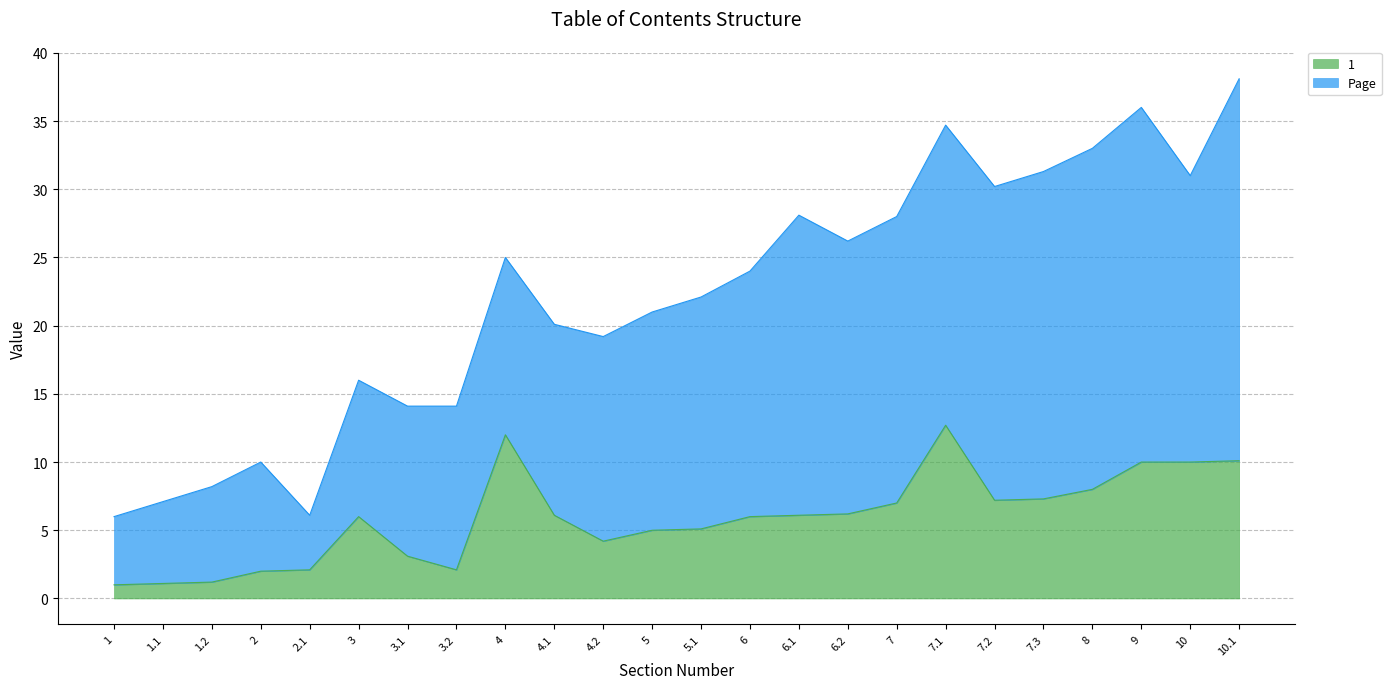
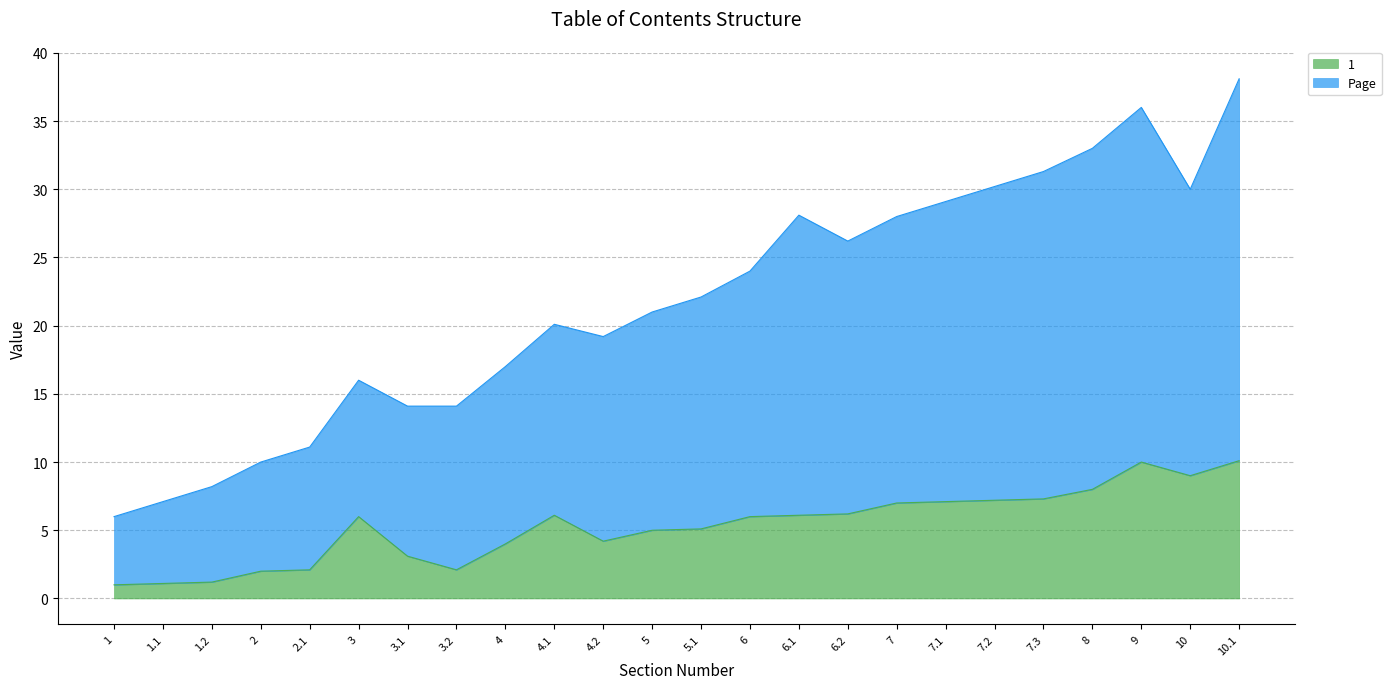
  {
    "1": {
      "1": 1.0,
      "1.1": 1.1,
      "1.2": 1.2,
      "2": 2.0,
      "2.1": 2.1,
      "3": 6.0,
      "3.1": 3.1,
      "3.2": 2.1,
-     "4": 12,
+     "4": 4,
      "4.1": 6.1,
      "4.2": 4.2,
      "5": 5.0,
      "5.1": 5.1,
      "6": 6.0,
      "6.1": 6.1,
      "6.2": 6.2,
      "7": 7.0,
-     "7.1": 12.7,
+     "7.1": 7.1,
      "7.2": 7.2,
      "7.3": 7.3,
      "8": 8.0,
      "9": 10.0,
-     "10": 10,
+     "10": 9,
      "10.1": 10.1
    },
    "Page": {
      "1": 5,
      "1.1": 6,
      "1.2": 7,
      "2": 8,
-     "2.1": 4,
+     "2.1": 9,
      "3": 10,
      "3.1": 11,
      "3.2": 12,
      "4": 13,
      "4.1": 14,
      "4.2": 15,
      "5": 16,
      "5.1": 17,
      "6": 18,
      "6.1": 22,
      "6.2": 20,
      "7": 21,
      "7.1": 22,
      "7.2": 23,
      "7.3": 24,
      "8": 25,
      "9": 26,
      "10": 21,
      "10.1": 28
    }
  }
